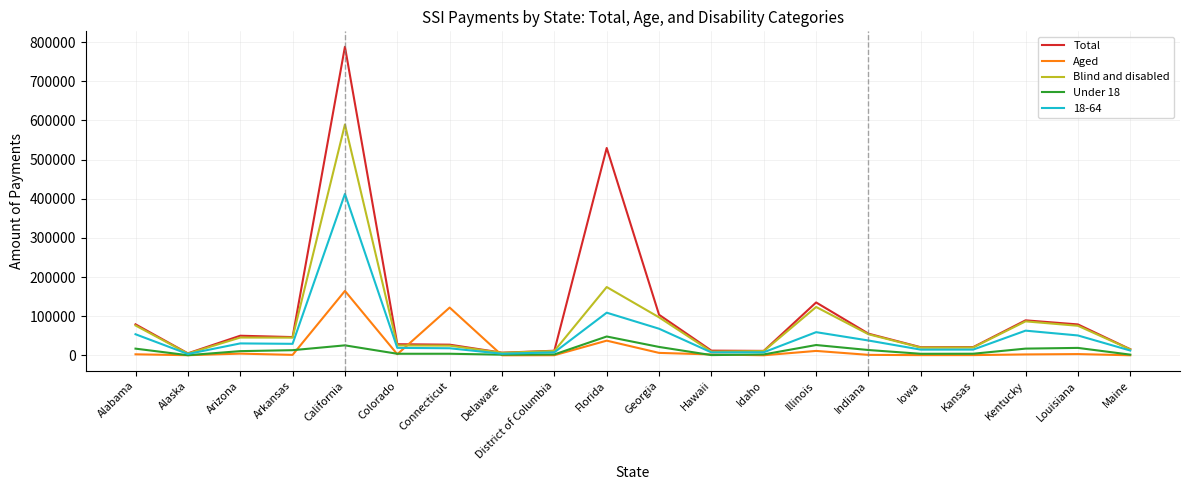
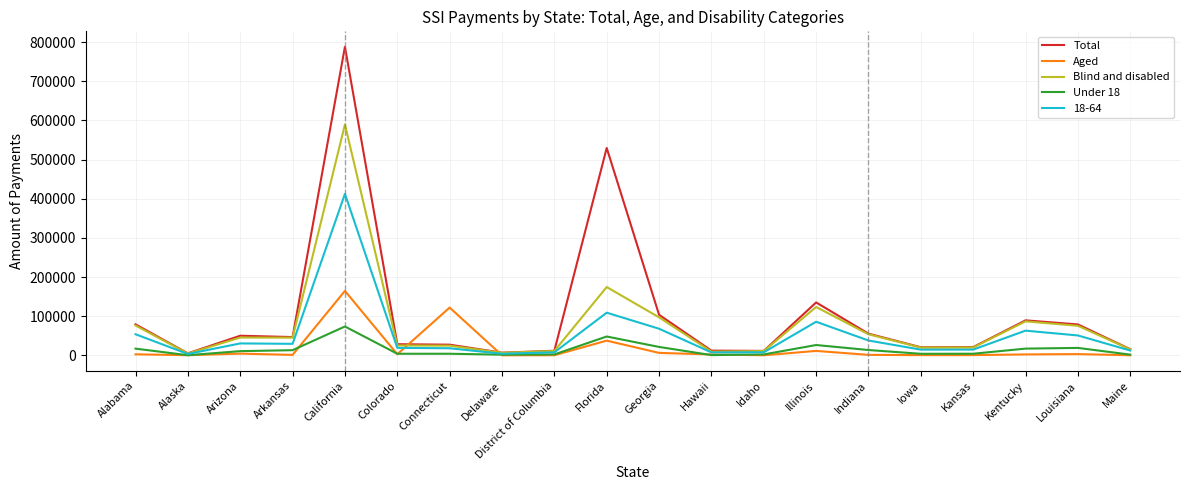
  {
    "Total": {
      "California": 790000,
      "Florida": 530000,
      "Illinois": 140000
    },
    "Aged": {
      "Alabama": 0,
      "Arkansas": 0,
      "California": 160000,
      "Connecticut": 120000,
      "Florida": 40000,
      "Georgia": 10000,
      "Illinois": 10000,
      "Indiana": 0,
      "Kentucky": 0,
      "Louisiana": 0
    },
    "Blind and disabled": {
      "California": 590000,
      "Florida": 170000,
      "Illinois": 120000
    },
    "Under 18": {
      "Alabama": 20000,
      "Arkansas": 10000,
-     "California": 30000,
+     "California": 70000,
      "Connecticut": 0,
      "Florida": 50000,
      "Georgia": 20000,
      "Illinois": 30000,
      "Indiana": 10000,
      "Kentucky": 20000,
      "Louisiana": 20000
    },
    "18-64": {
      "Alabama": 50000,
      "Arizona": 30000,
      "Arkansas": 30000,
      "California": 410000,
      "Connecticut": 20000,
      "Florida": 110000,
      "Georgia": 70000,
-     "Illinois": 60000,
+     "Illinois": 90000,
      "Indiana": 40000,
      "Kentucky": 60000,
      "Louisiana": 50000
    }
  }
